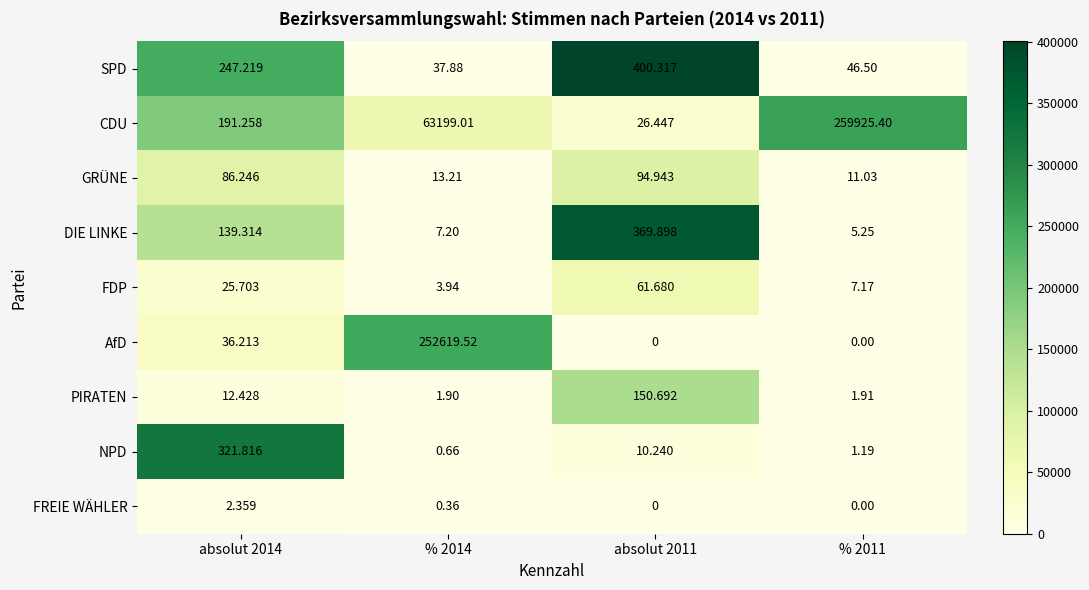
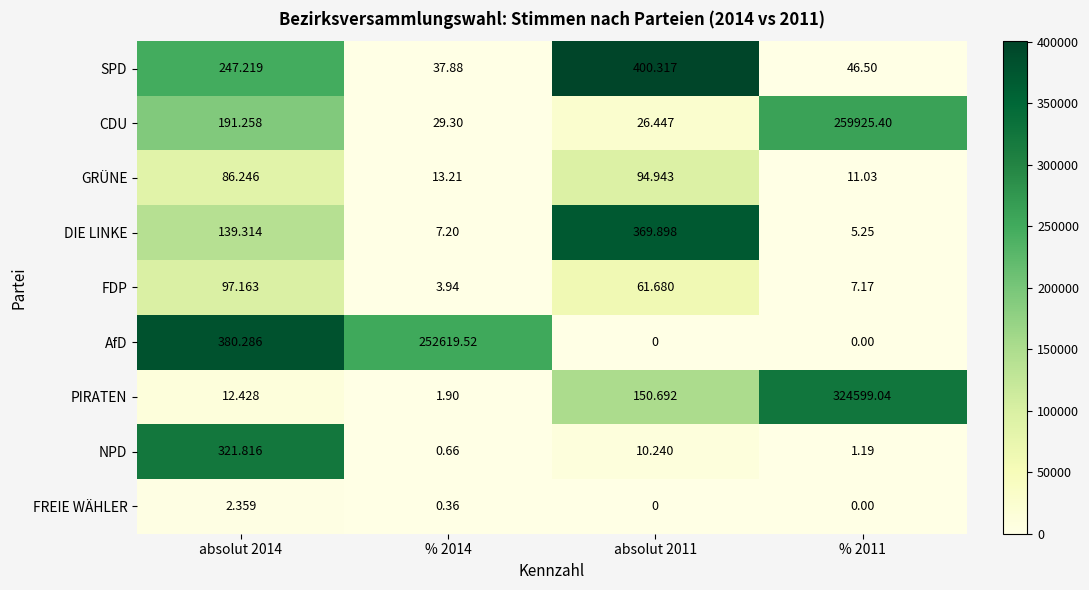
  {
    "SPD": {
      "absolut 2014": 247.219,
      "% 2014": 37.88,
      "absolut 2011": 400.317,
      "% 2011": 46.50
    },
    "CDU": {
      "absolut 2014": 191.258,
-     "% 2014": 63199.01,
+     "% 2014": 29.30,
      "absolut 2011": 26.447,
      "% 2011": 259925.40
    },
    "GRÜNE": {
      "absolut 2014": 86.246,
      "% 2014": 13.21,
      "absolut 2011": 94.943,
      "% 2011": 11.03
    },
    "DIE LINKE": {
      "absolut 2014": 139.314,
      "% 2014": 7.20,
      "absolut 2011": 369.898,
      "% 2011": 5.25
    },
    "FDP": {
-     "absolut 2014": 25.703,
+     "absolut 2014": 97.163,
      "% 2014": 3.94,
      "absolut 2011": 61.680,
      "% 2011": 7.17
    },
    "AfD": {
-     "absolut 2014": 36.213,
+     "absolut 2014": 380.286,
      "% 2014": 252619.52,
      "absolut 2011": 0,
      "% 2011": 0.00
    },
    "PIRATEN": {
      "absolut 2014": 12.428,
      "% 2014": 1.90,
      "absolut 2011": 150.692,
-     "% 2011": 1.91
+     "% 2011": 324599.04
    },
    "NPD": {
      "absolut 2014": 321.816,
      "% 2014": 0.66,
      "absolut 2011": 10.240,
      "% 2011": 1.19
    },
    "FREIE WÄHLER": {
      "absolut 2014": 2.359,
      "% 2014": 0.36,
      "absolut 2011": 0,
      "% 2011": 0.00
    }
  }
